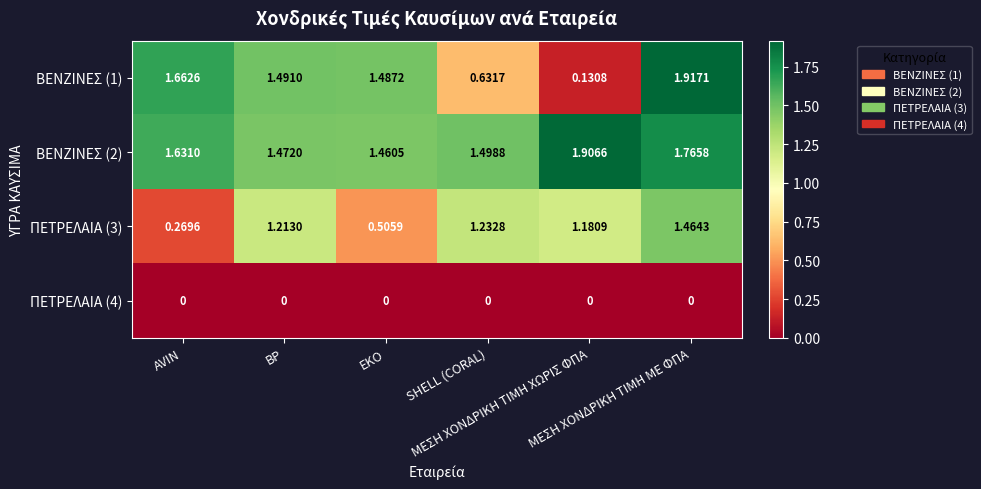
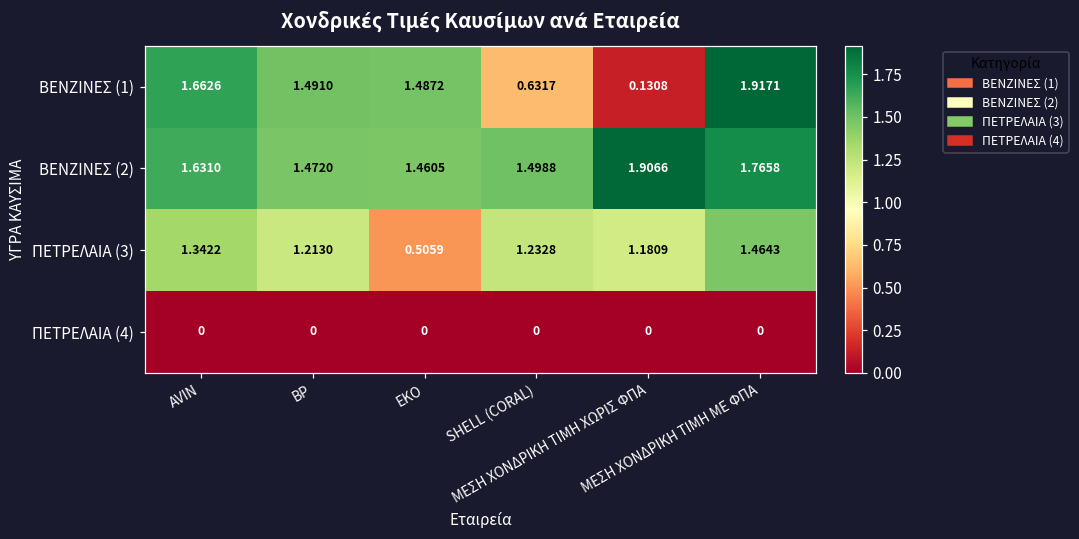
  {
    "ΒΕΝΖΙΝΕΣ (1)": {
      "AVIN": 1.6626,
      "BP": 1.4910,
      "EKO": 1.4872,
      "SHELL (CORAL)": 0.6317,
      "ΜΕΣΗ ΧΟΝΔΡΙΚΗ ΤΙΜΗ ΧΩΡΙΣ ΦΠΑ": 0.1308,
      "ΜΕΣΗ ΧΟΝΔΡΙΚΗ ΤΙΜΗ ΜΕ ΦΠΑ": 1.9171
    },
    "ΒΕΝΖΙΝΕΣ (2)": {
      "AVIN": 1.6310,
      "BP": 1.4720,
      "EKO": 1.4605,
      "SHELL (CORAL)": 1.4988,
      "ΜΕΣΗ ΧΟΝΔΡΙΚΗ ΤΙΜΗ ΧΩΡΙΣ ΦΠΑ": 1.9066,
      "ΜΕΣΗ ΧΟΝΔΡΙΚΗ ΤΙΜΗ ΜΕ ΦΠΑ": 1.7658
    },
    "ΠΕΤΡΕΛΑΙΑ (3)": {
-     "AVIN": 0.2696,
+     "AVIN": 1.3422,
      "BP": 1.2130,
      "EKO": 0.5059,
      "SHELL (CORAL)": 1.2328,
      "ΜΕΣΗ ΧΟΝΔΡΙΚΗ ΤΙΜΗ ΧΩΡΙΣ ΦΠΑ": 1.1809,
      "ΜΕΣΗ ΧΟΝΔΡΙΚΗ ΤΙΜΗ ΜΕ ΦΠΑ": 1.4643
    },
    "ΠΕΤΡΕΛΑΙΑ (4)": {
      "AVIN": 0,
      "BP": 0,
      "EKO": 0,
      "SHELL (CORAL)": 0,
      "ΜΕΣΗ ΧΟΝΔΡΙΚΗ ΤΙΜΗ ΧΩΡΙΣ ΦΠΑ": 0,
      "ΜΕΣΗ ΧΟΝΔΡΙΚΗ ΤΙΜΗ ΜΕ ΦΠΑ": 0
    }
  }
